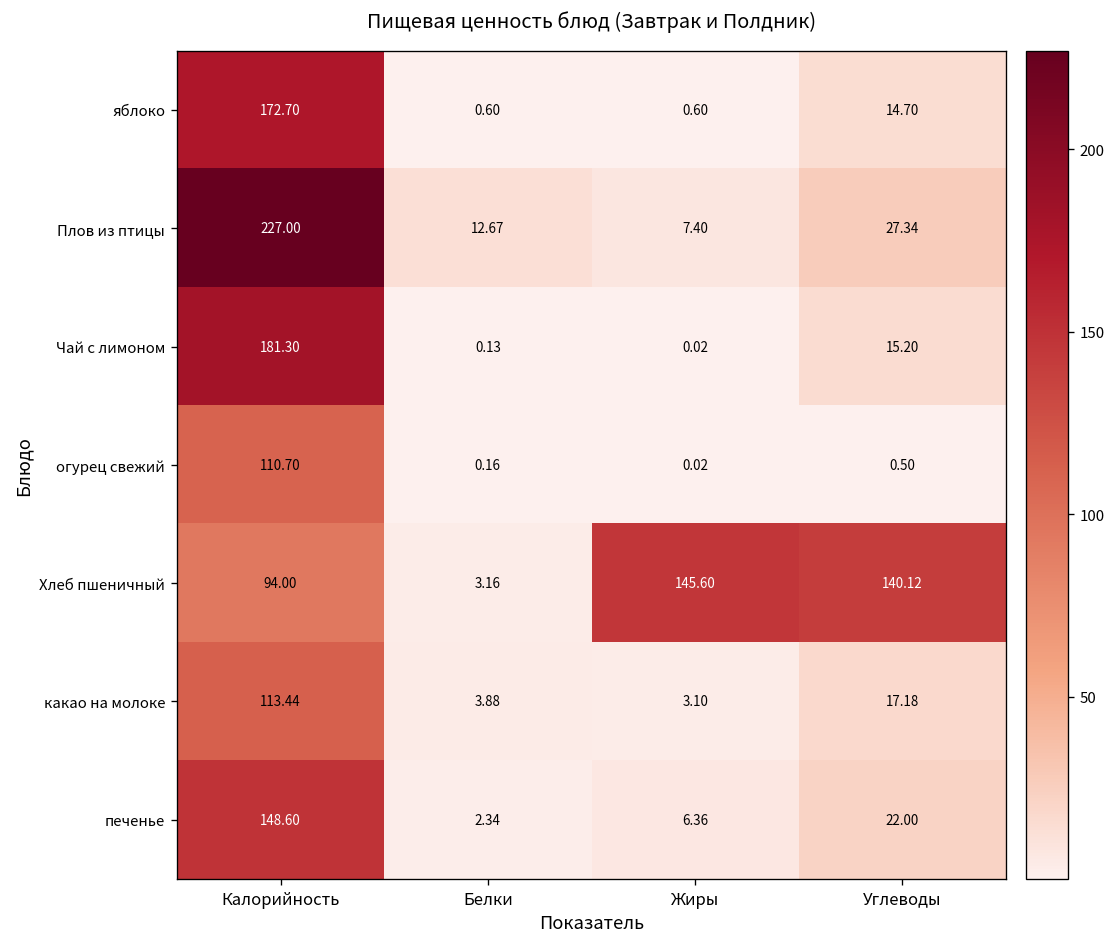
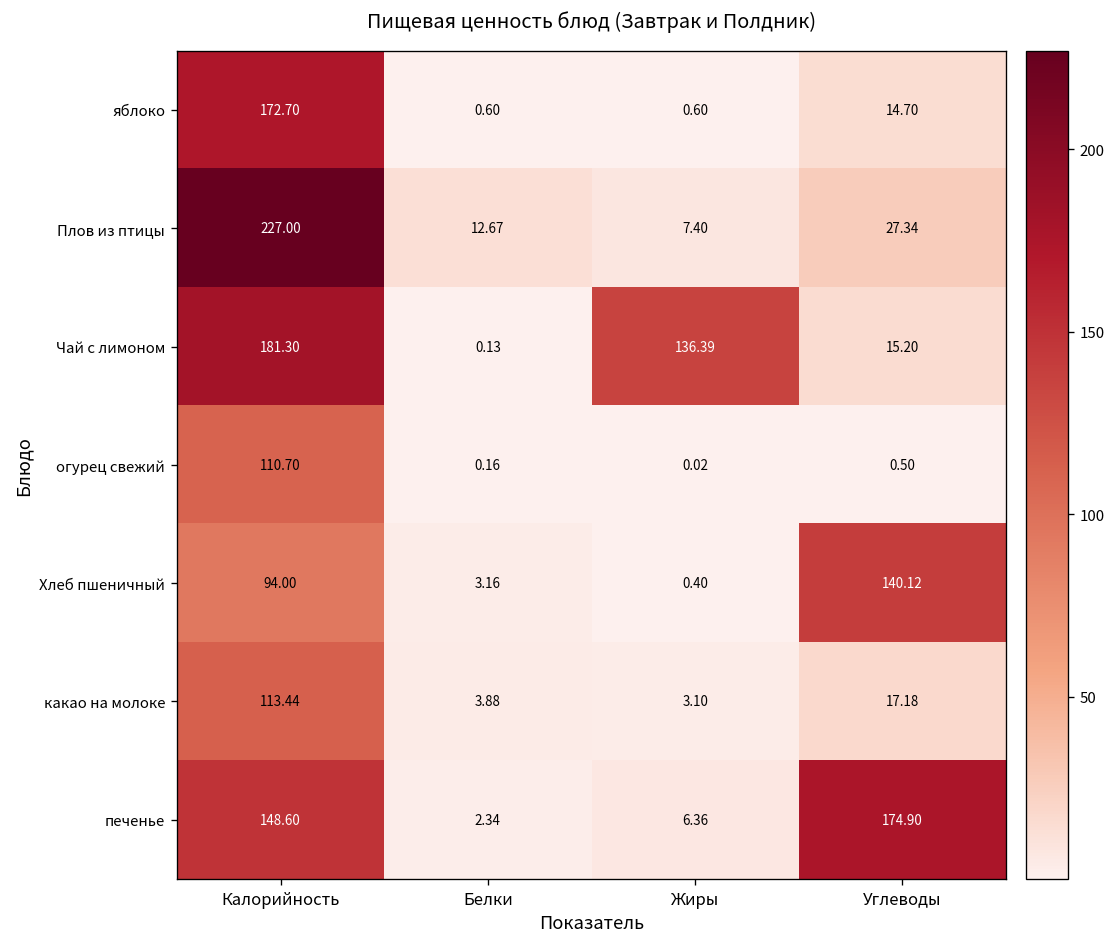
  {
    "яблоко": {
      "Калорийность": 172.70,
      "Белки": 0.60,
      "Жиры": 0.60,
      "Углеводы": 14.70
    },
    "Плов из птицы": {
      "Калорийность": 227.00,
      "Белки": 12.67,
      "Жиры": 7.40,
      "Углеводы": 27.34
    },
    "Чай с лимоном": {
      "Калорийность": 181.30,
      "Белки": 0.13,
-     "Жиры": 0.02,
+     "Жиры": 136.39,
      "Углеводы": 15.20
    },
    "огурец свежий": {
      "Калорийность": 110.70,
      "Белки": 0.16,
      "Жиры": 0.02,
      "Углеводы": 0.50
    },
    "Хлеб пшеничный": {
      "Калорийность": 94.00,
      "Белки": 3.16,
-     "Жиры": 145.60,
+     "Жиры": 0.40,
      "Углеводы": 140.12
    },
    "какао на молоке": {
      "Калорийность": 113.44,
      "Белки": 3.88,
      "Жиры": 3.10,
      "Углеводы": 17.18
    },
    "печенье": {
      "Калорийность": 148.60,
      "Белки": 2.34,
      "Жиры": 6.36,
-     "Углеводы": 22.00
+     "Углеводы": 174.90
    }
  }
